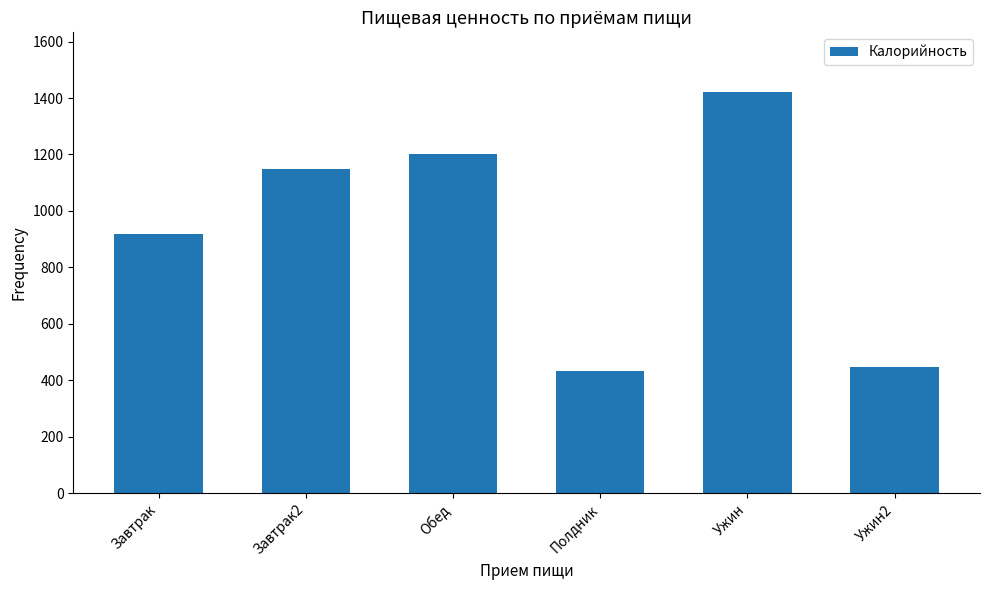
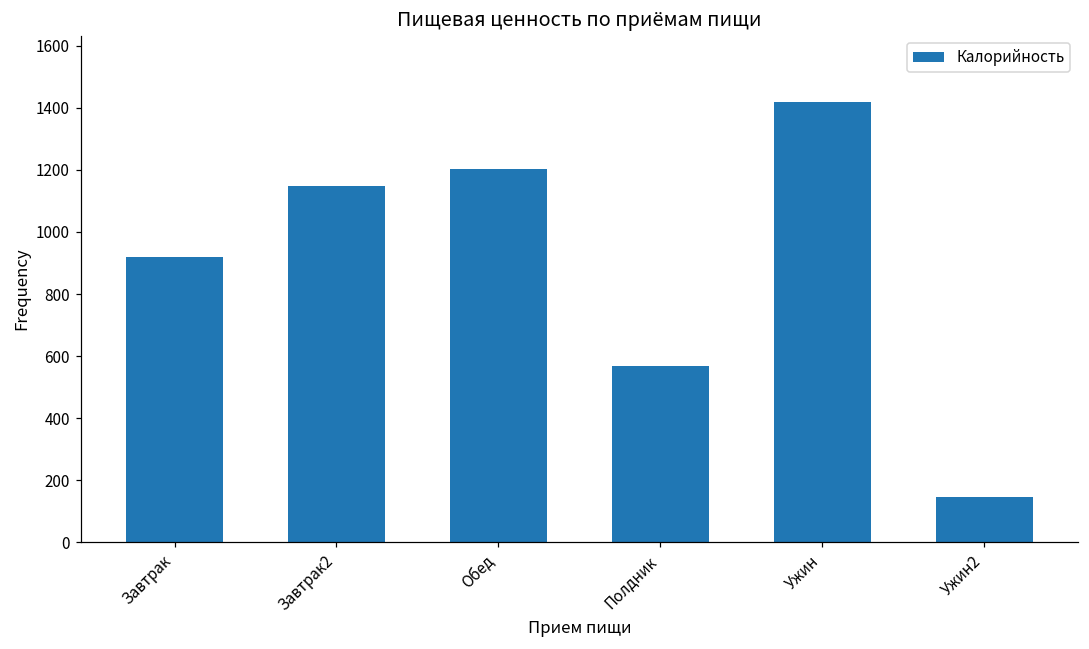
  {
    "Завтрак": 920,
    "Завтрак2": 1150,
    "Обед": 1200,
-   "Полдник": 430,
+   "Полдник": 570,
    "Ужин": 1420,
-   "Ужин2": 450
+   "Ужин2": 150
  }
